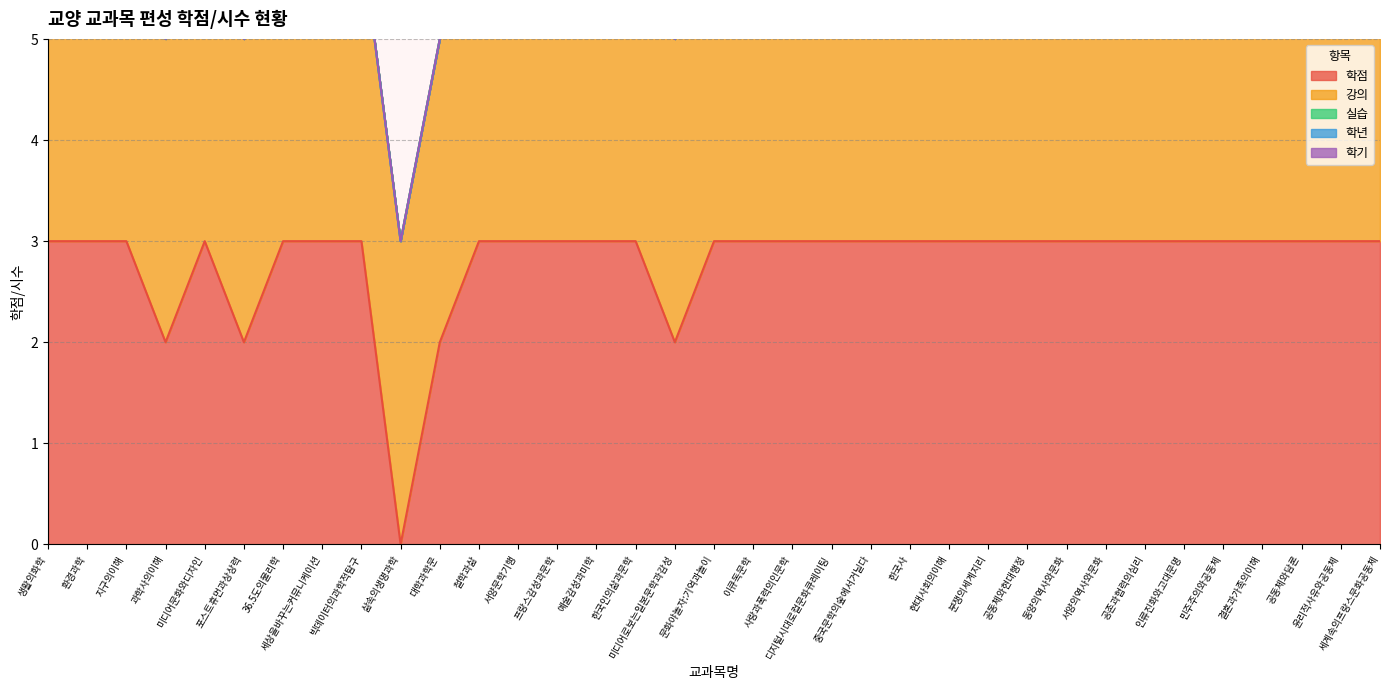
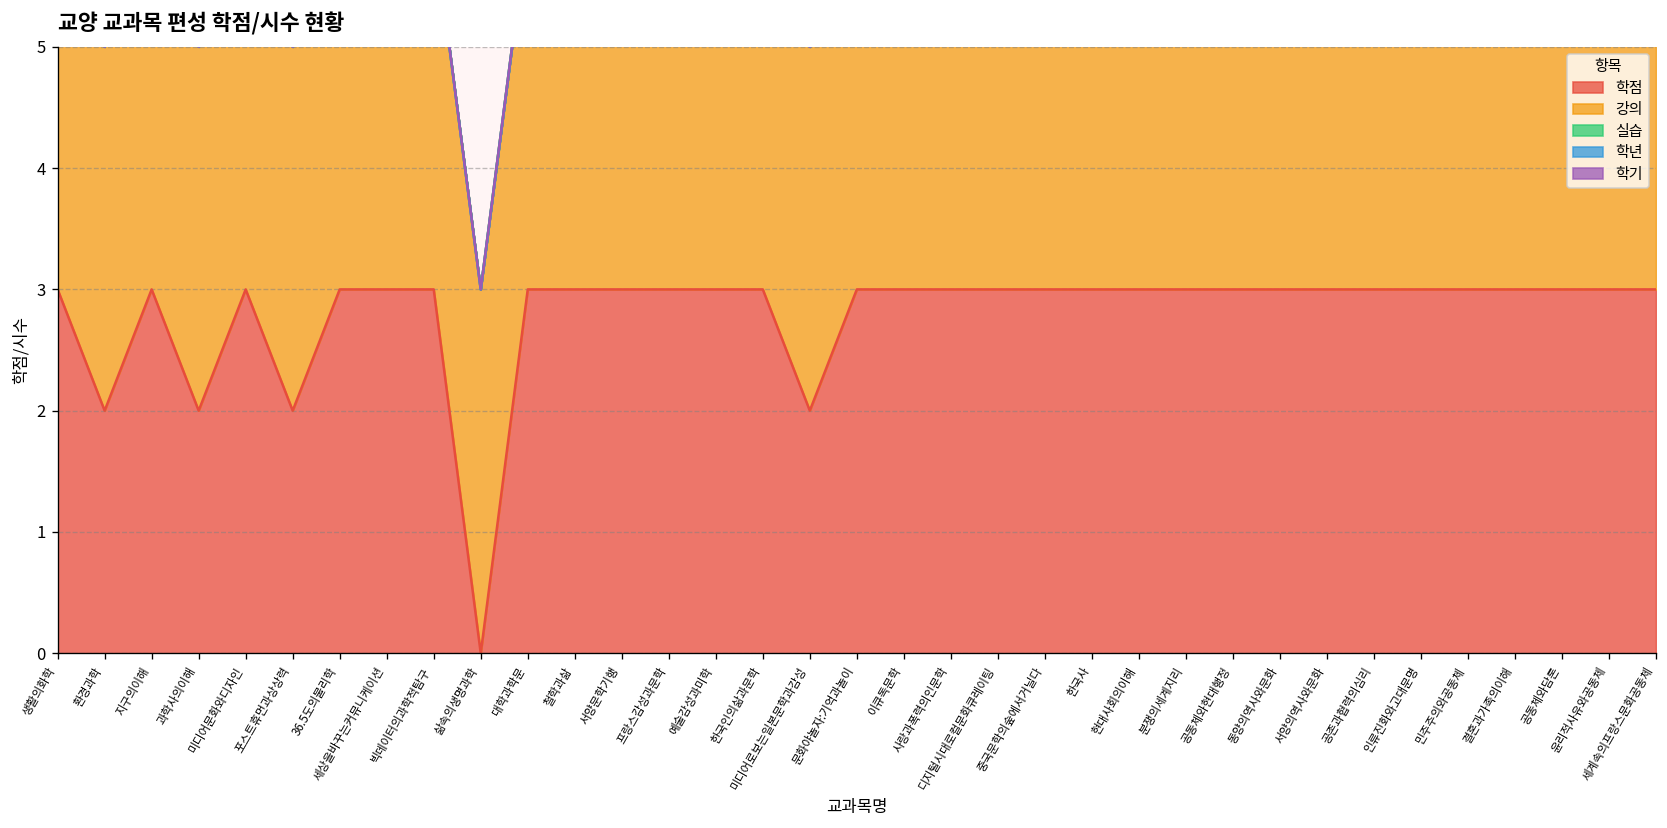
  {
    "학점": {
      "생활의화학": 3,
-     "환경과학": 3,
+     "환경과학": 2,
      "지구의이해": 3,
      "과학사의이해": 2,
      "미디어문화와디자인": 3,
      "포스트휴먼과상상력": 2,
      "36.5도의물리학": 3,
      "세상을바꾸는커뮤니케이션": 3,
      "빅데이터의과학적탐구": 3,
      "삶속의생명과학": 0,
-     "대학과학문": 2,
+     "대학과학문": 3,
      "철학과삶": 3,
      "서양문학기행": 3,
      "프랑스감성과문학": 3,
      "예술감성과미학": 3,
      "한국인의삶과문학": 3,
      "미디어로보는일본문학과감성": 2,
      "문화야놀자:기억과놀이": 3,
      "이큐독문학": 3,
      "사랑과폭력의인문학": 3,
      "디지털시대로컬문화큐레이팅": 3,
      "중국문학의숲에서거닐다": 3,
      "한국사": 3,
      "현대사회의이해": 3,
      "분쟁의세계지리": 3,
      "공동체와현대행정": 3,
      "동양의역사와문화": 3,
      "서양의역사와문화": 3,
      "공존과협력의심리": 3,
      "인류진화와고대문명": 3,
      "민주주의와공동체": 3,
      "결혼과가족의이해": 3,
      "공동체와담론": 3,
      "윤리적사유와공동체": 3,
      "세계속의프랑스문화공동체": 3
    }
  }
